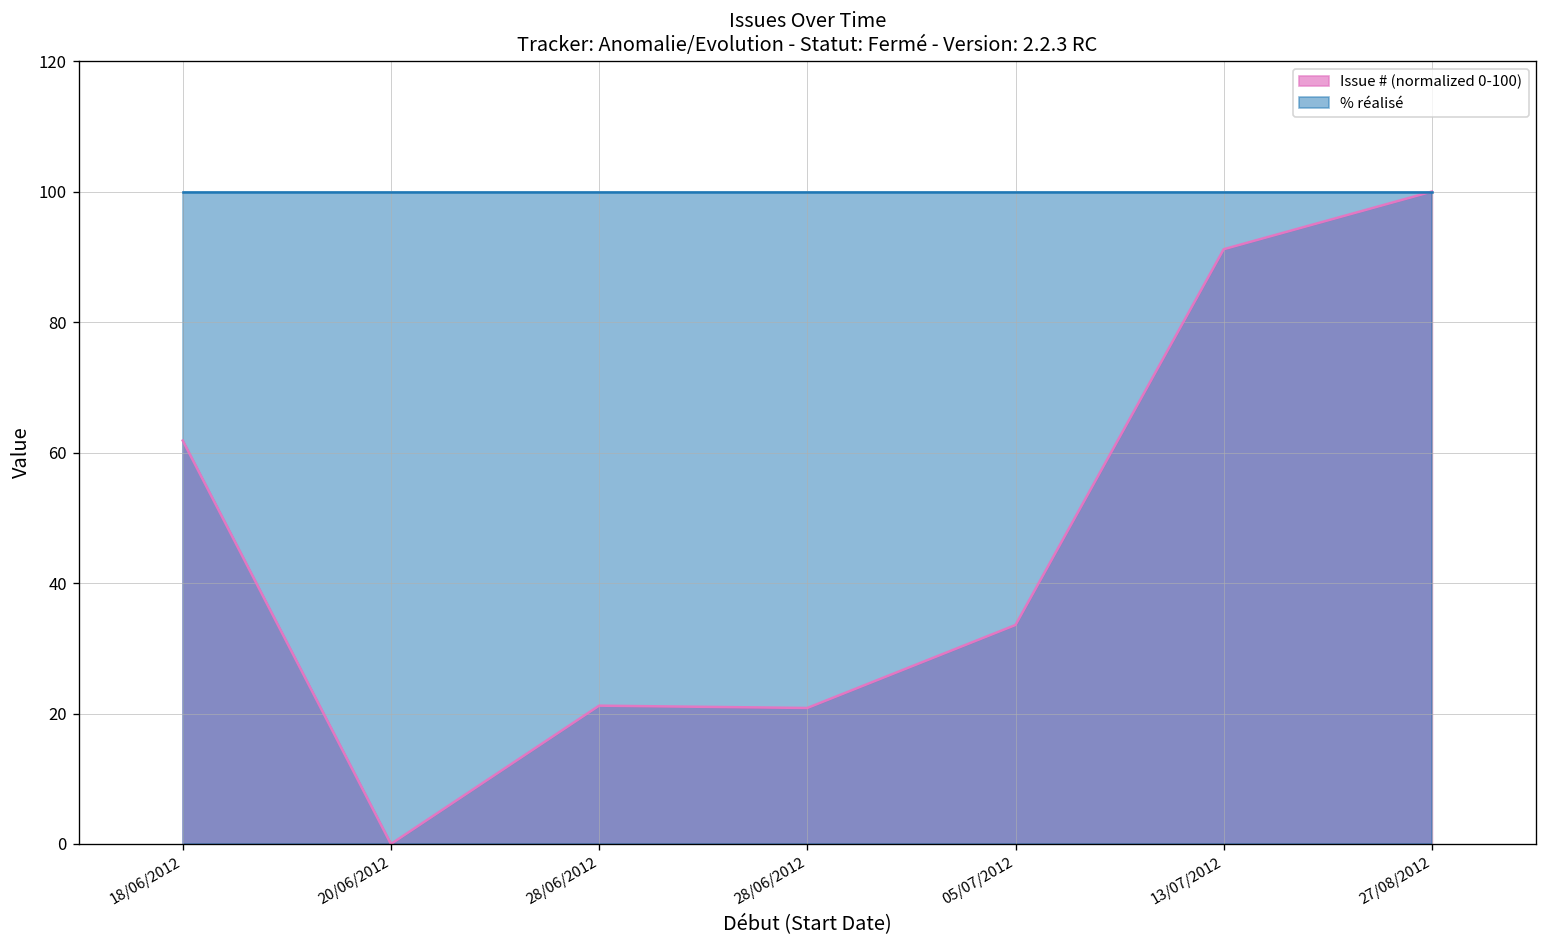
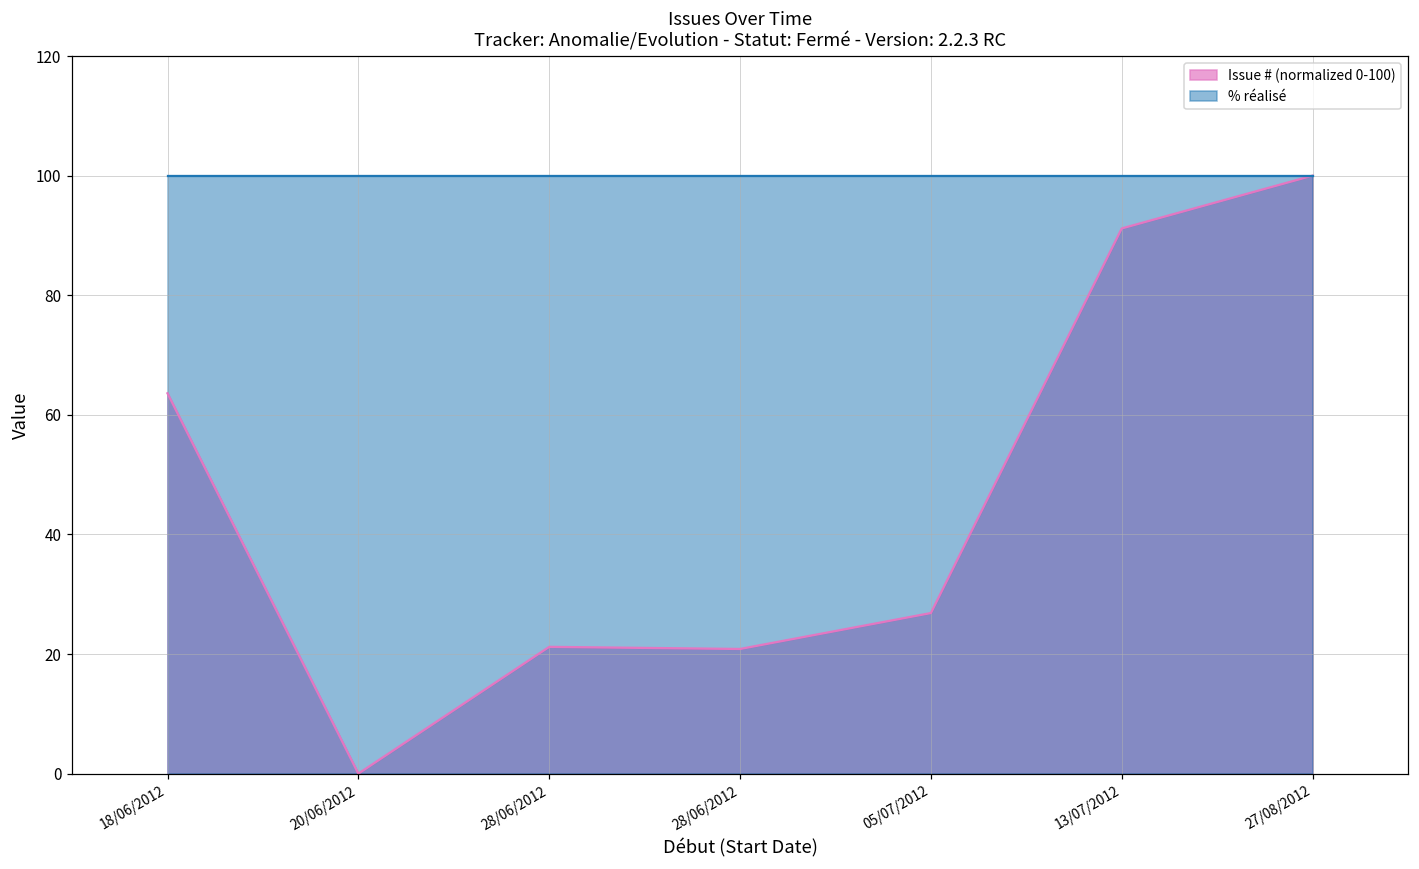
  {
    "Issue # (normalized 0-100)": {
-     "18/06/2012": 62,
+     "18/06/2012": 64,
      "20/06/2012": 0,
-     "05/07/2012": 34,
+     "05/07/2012": 27,
      "13/07/2012": 91
    },
    "% réalisé": {
      "18/06/2012": 100,
      "20/06/2012": 100,
      "05/07/2012": 100,
      "13/07/2012": 100
    }
  }
